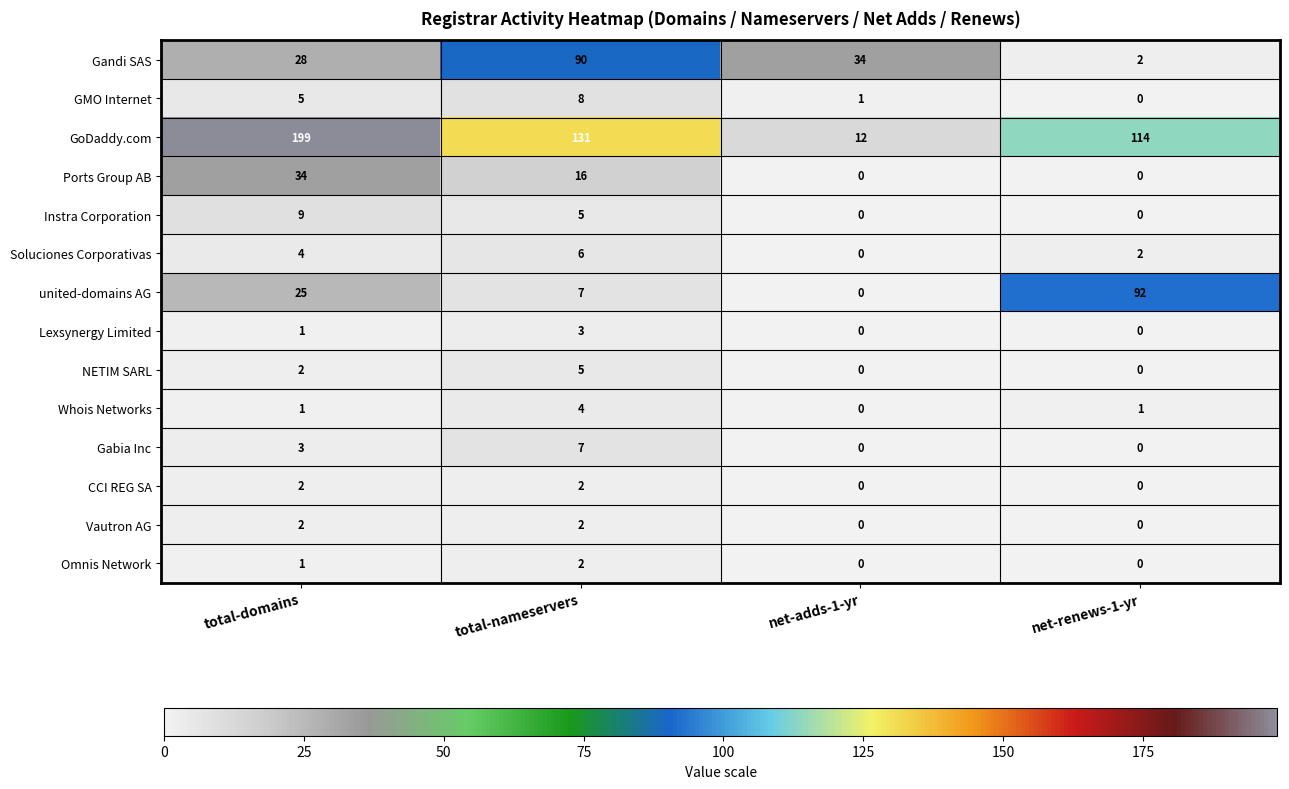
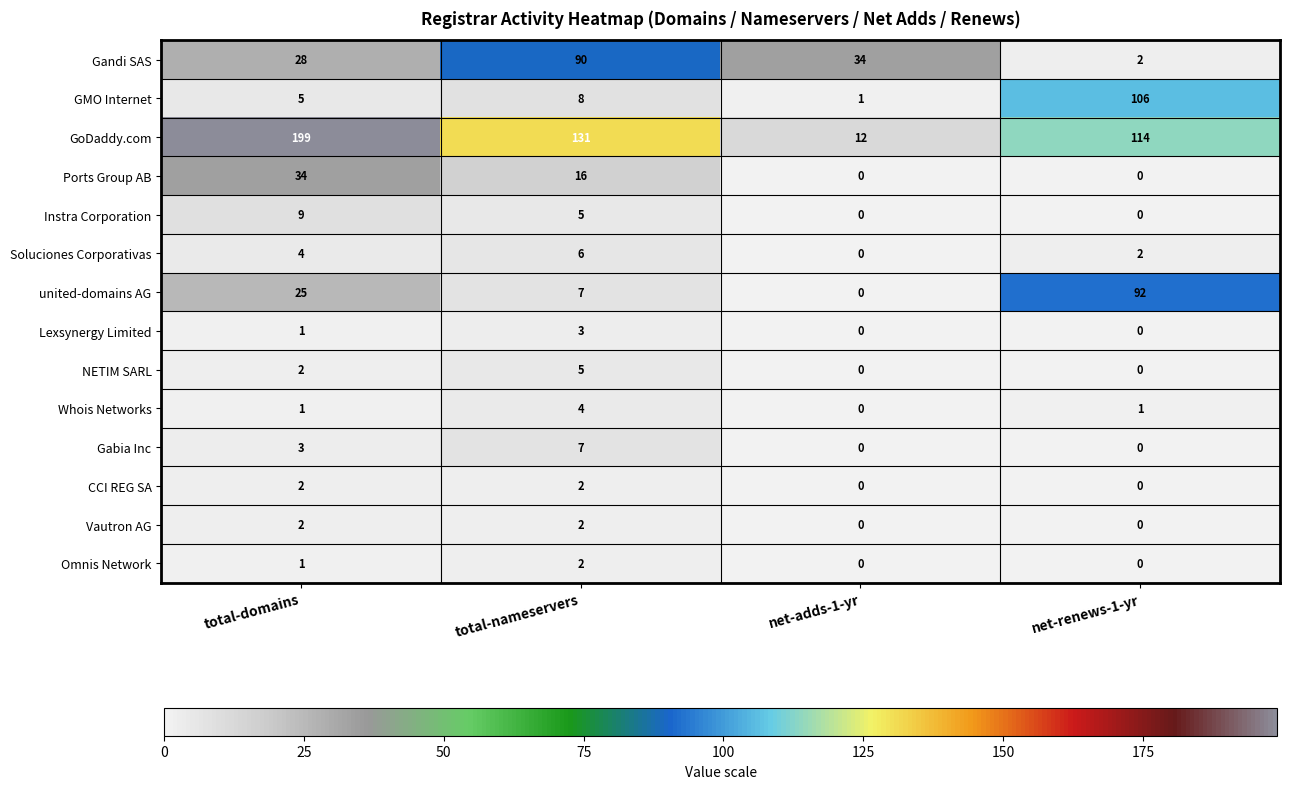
  {
    "Gandi SAS": {
      "total-domains": 28,
      "total-nameservers": 90,
      "net-adds-1-yr": 34,
      "net-renews-1-yr": 2
    },
    "GMO Internet": {
      "total-domains": 5,
      "total-nameservers": 8,
      "net-adds-1-yr": 1,
-     "net-renews-1-yr": 0
+     "net-renews-1-yr": 106
    },
    "GoDaddy.com": {
      "total-domains": 199,
      "total-nameservers": 131,
      "net-adds-1-yr": 12,
      "net-renews-1-yr": 114
    },
    "Ports Group AB": {
      "total-domains": 34,
      "total-nameservers": 16,
      "net-adds-1-yr": 0,
      "net-renews-1-yr": 0
    },
    "Instra Corporation": {
      "total-domains": 9,
      "total-nameservers": 5,
      "net-adds-1-yr": 0,
      "net-renews-1-yr": 0
    },
    "Soluciones Corporativas": {
      "total-domains": 4,
      "total-nameservers": 6,
      "net-adds-1-yr": 0,
      "net-renews-1-yr": 2
    },
    "united-domains AG": {
      "total-domains": 25,
      "total-nameservers": 7,
      "net-adds-1-yr": 0,
      "net-renews-1-yr": 92
    },
    "Lexsynergy Limited": {
      "total-domains": 1,
      "total-nameservers": 3,
      "net-adds-1-yr": 0,
      "net-renews-1-yr": 0
    },
    "NETIM SARL": {
      "total-domains": 2,
      "total-nameservers": 5,
      "net-adds-1-yr": 0,
      "net-renews-1-yr": 0
    },
    "Whois Networks": {
      "total-domains": 1,
      "total-nameservers": 4,
      "net-adds-1-yr": 0,
      "net-renews-1-yr": 1
    },
    "Gabia Inc": {
      "total-domains": 3,
      "total-nameservers": 7,
      "net-adds-1-yr": 0,
      "net-renews-1-yr": 0
    },
    "CCI REG SA": {
      "total-domains": 2,
      "total-nameservers": 2,
      "net-adds-1-yr": 0,
      "net-renews-1-yr": 0
    },
    "Vautron AG": {
      "total-domains": 2,
      "total-nameservers": 2,
      "net-adds-1-yr": 0,
      "net-renews-1-yr": 0
    },
    "Omnis Network": {
      "total-domains": 1,
      "total-nameservers": 2,
      "net-adds-1-yr": 0,
      "net-renews-1-yr": 0
    }
  }
